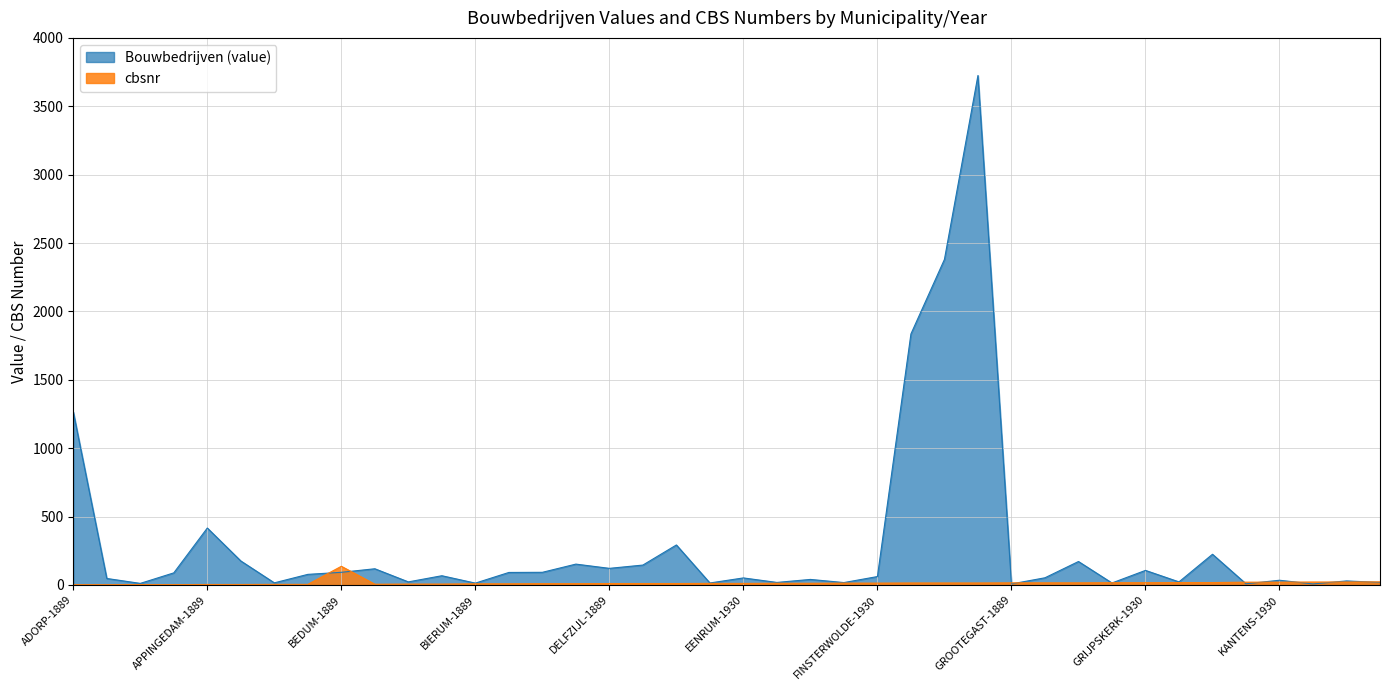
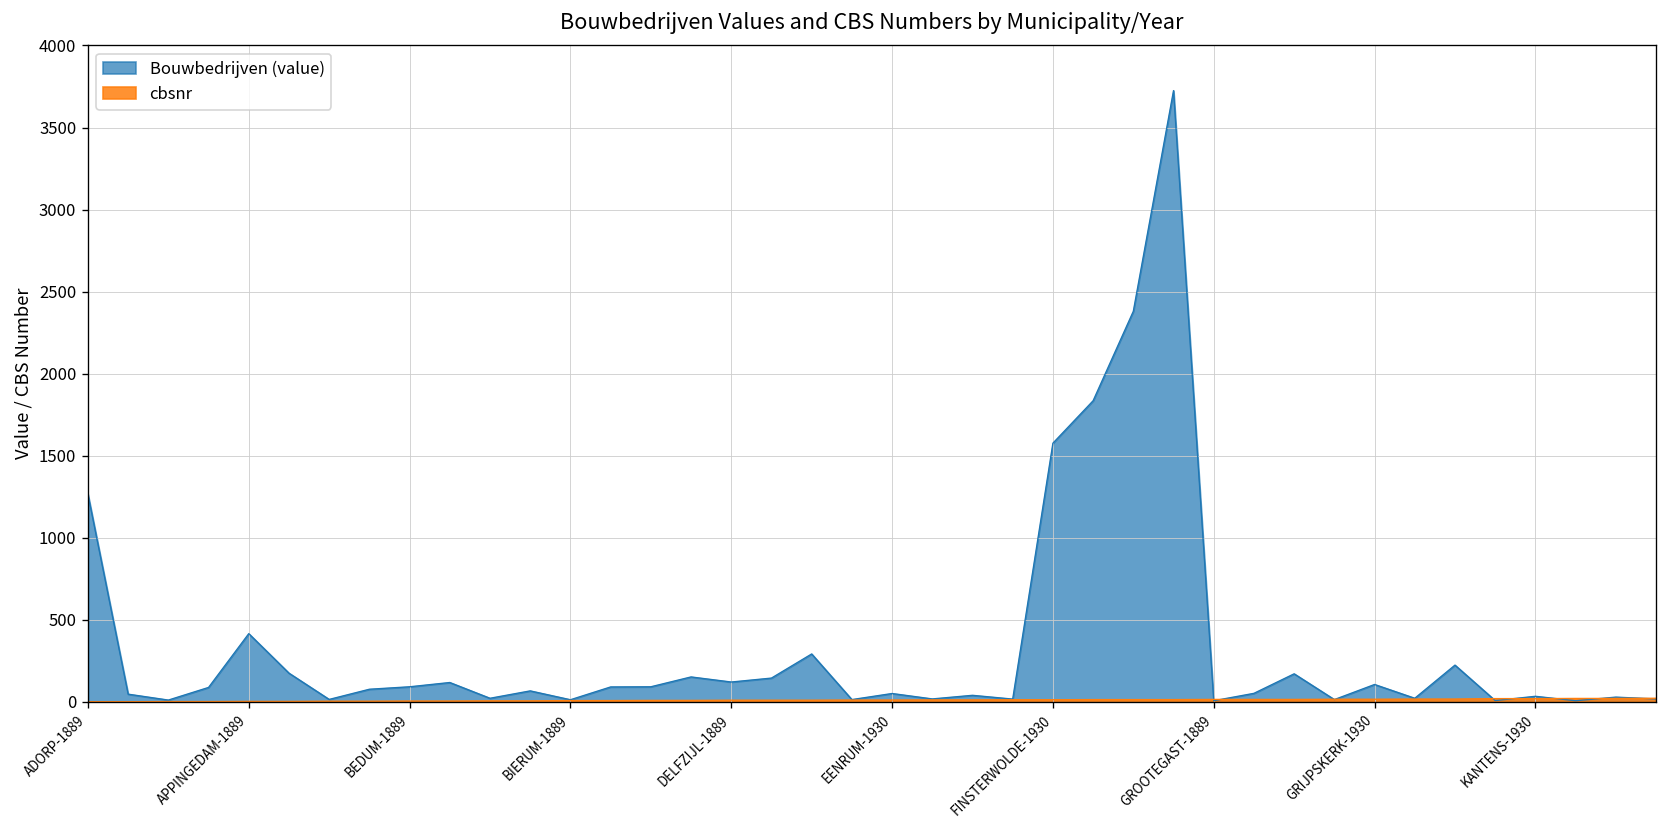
  {
    "Bouwbedrijven (value)": {
      "ADORP-1889": 1260,
      "APPINGEDAM-1889": 420,
      "BEDUM-1889": 90,
      "DELFZIJL-1889": 120,
      "EENRUM-1930": 50,
-     "FINSTERWOLDE-1930": 60,
+     "FINSTERWOLDE-1930": 1580,
      "GRIJPSKERK-1930": 110
    },
    "cbsnr": {
      "ADORP-1889": 0,
      "APPINGEDAM-1889": 0,
-     "BEDUM-1889": 140,
+     "BEDUM-1889": 10,
      "DELFZIJL-1889": 10,
      "EENRUM-1930": 10,
      "FINSTERWOLDE-1930": 10,
      "GRIJPSKERK-1930": 20
    }
  }
